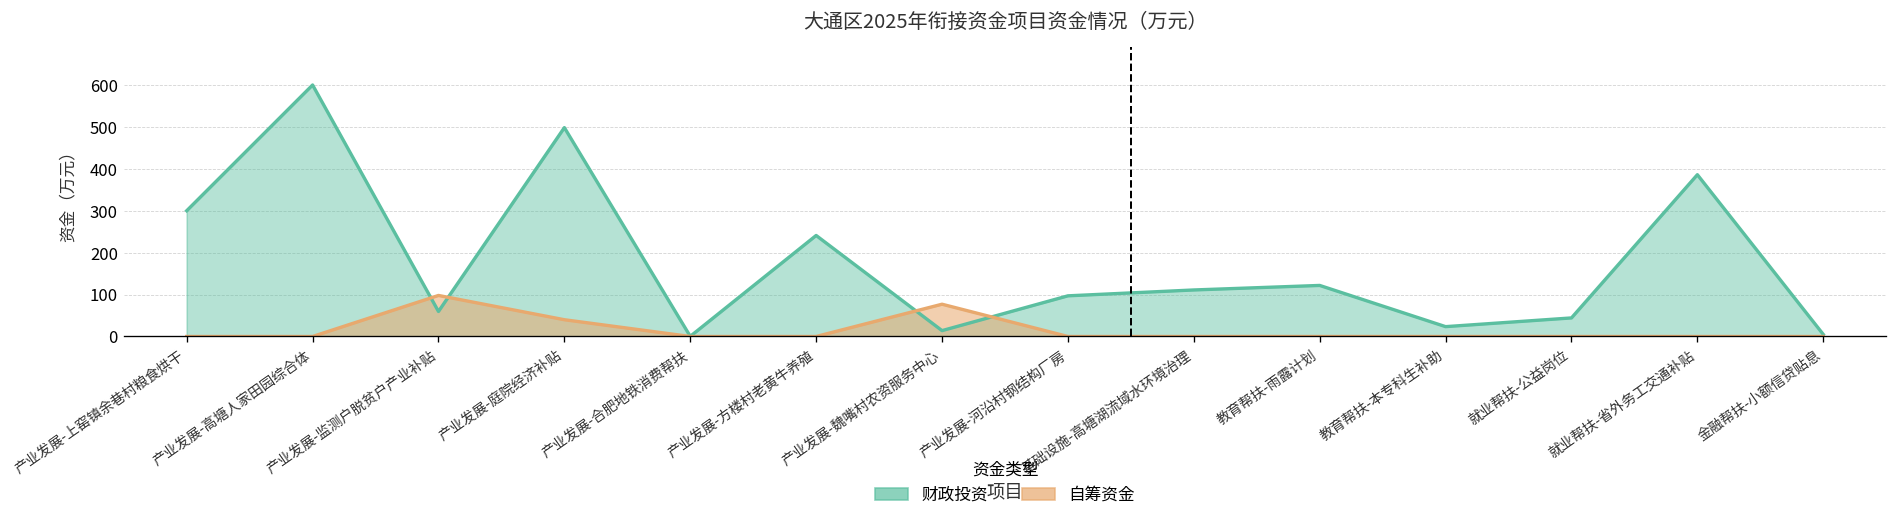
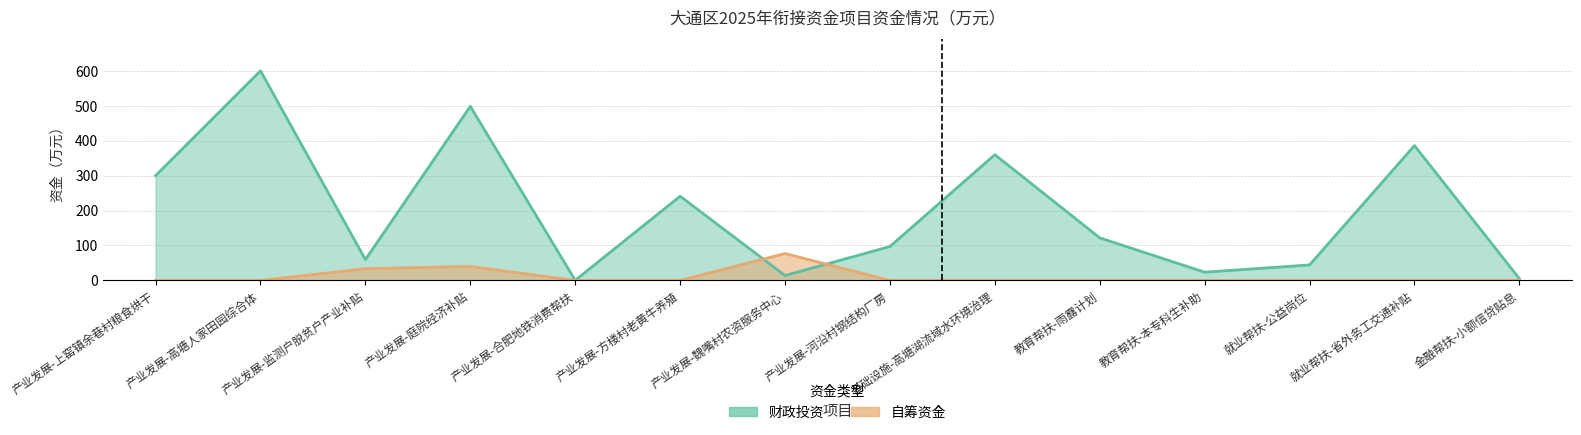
  {
    "财政投资": {
      "产业发展-上窑镇余巷村粮食烘干": 300,
      "产业发展-高塘人家田园综合体": 600,
      "产业发展-监测户脱贫户产业补贴": 60,
      "产业发展-庭院经济补贴": 500,
      "产业发展-方楼村老黄牛养殖": 240,
      "产业发展-魏嘴村农资服务中心": 10,
      "产业发展-河沿村钢结构厂房": 100,
-     "基础设施-高塘湖流域水环境治理": 110,
+     "基础设施-高塘湖流域水环境治理": 360,
      "教育帮扶-雨露计划": 120,
      "教育帮扶-本专科生补助": 20,
      "就业帮扶-公益岗位": 40,
      "就业帮扶-省外务工交通补贴": 390
    },
    "自筹资金": {
      "产业发展-上窑镇余巷村粮食烘干": 0,
      "产业发展-高塘人家田园综合体": 0,
-     "产业发展-监测户脱贫户产业补贴": 100,
+     "产业发展-监测户脱贫户产业补贴": 30,
      "产业发展-庭院经济补贴": 40,
      "产业发展-方楼村老黄牛养殖": 0,
      "产业发展-魏嘴村农资服务中心": 80,
      "产业发展-河沿村钢结构厂房": 0,
      "基础设施-高塘湖流域水环境治理": 0,
      "教育帮扶-雨露计划": 0,
      "教育帮扶-本专科生补助": 0,
      "就业帮扶-公益岗位": 0,
      "就业帮扶-省外务工交通补贴": 0
    }
  }
